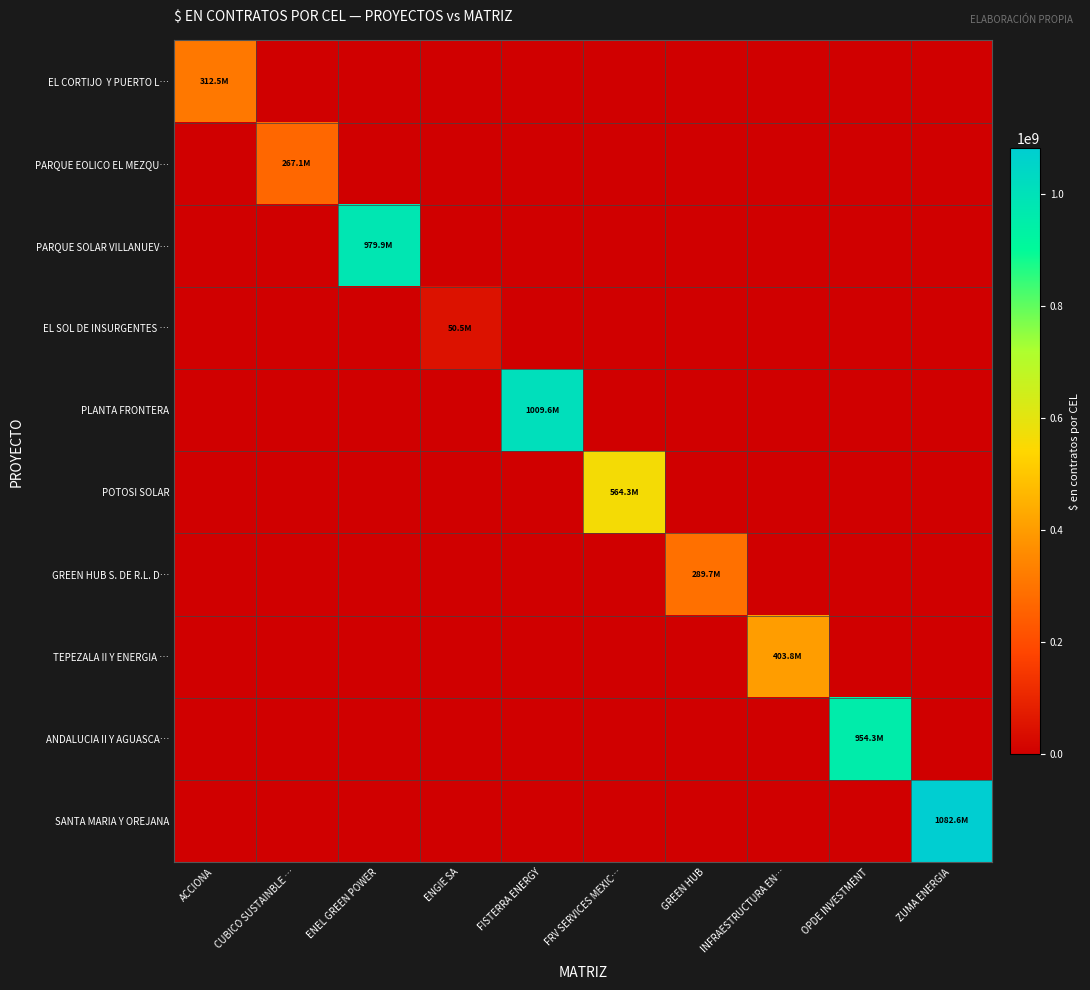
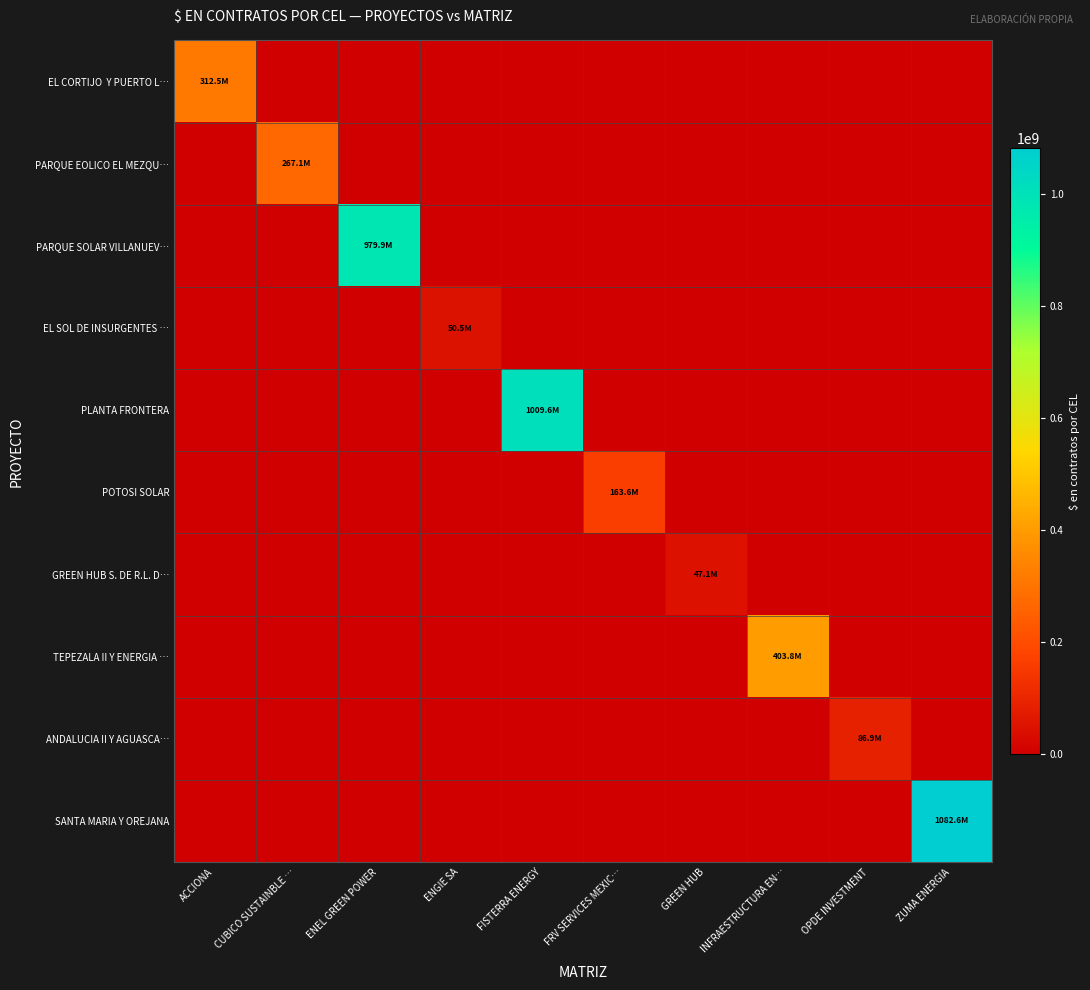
  {
    "EL CORTIJO Y PUERTO L…": {
      "ACCIONA": "312.5M"
    },
    "PARQUE EOLICO EL MEZQU…": {
      "CUBICO SUSTAINBLE …": "267.1M"
    },
    "PARQUE SOLAR VILLANUEV…": {
      "ENEL GREEN POWER": "979.9M"
    },
    "EL SOL DE INSURGENTES …": {
      "ENGIE SA": "50.5M"
    },
    "PLANTA FRONTERA": {
      "FISTERRA ENERGY": "1009.6M"
    },
    "POTOSI SOLAR": {
-     "FRV SERVICES MEXIC…": "564.3M"
+     "FRV SERVICES MEXIC…": "163.6M"
    },
    "GREEN HUB S. DE R.L. D…": {
-     "GREEN HUB": "289.7M"
+     "GREEN HUB": "47.1M"
    },
    "TEPEZALA II Y ENERGIA …": {
      "INFRAESTRUCTURA EN…": "403.8M"
    },
    "ANDALUCIA II Y AGUASCA…": {
-     "OPDE INVESTMENT": "954.3M"
+     "OPDE INVESTMENT": "86.9M"
    },
    "SANTA MARIA Y OREJANA": {
      "ZUMA ENERGIA": "1082.6M"
    }
  }
